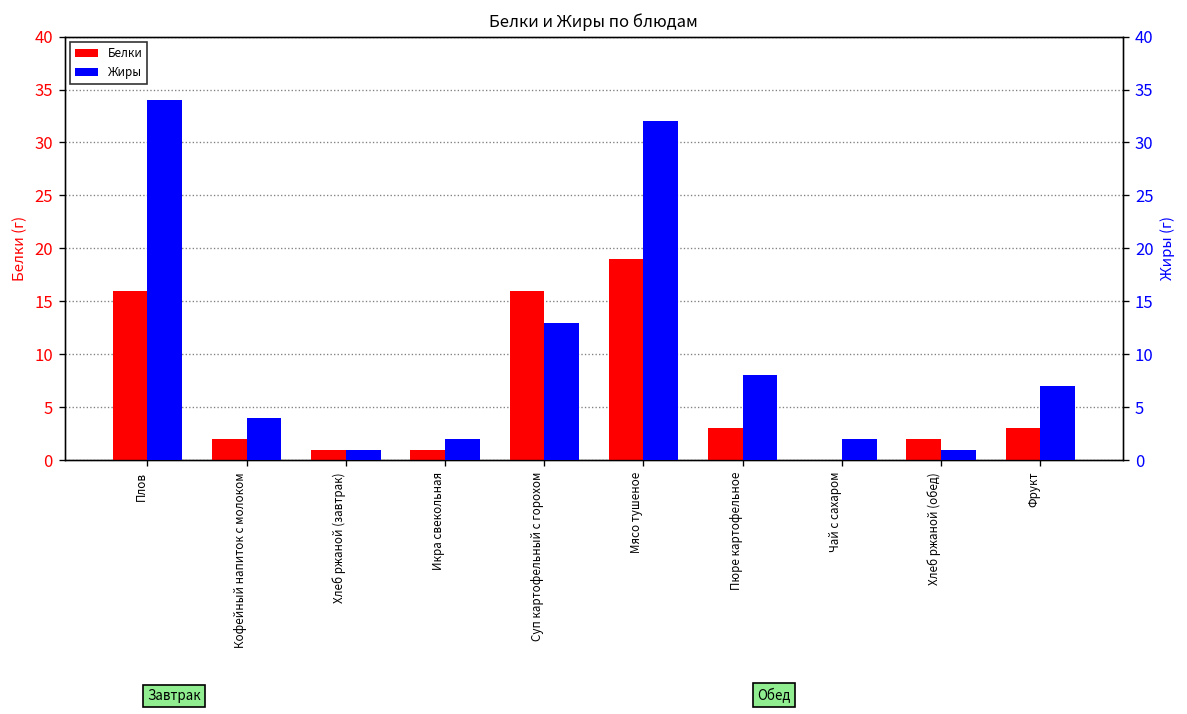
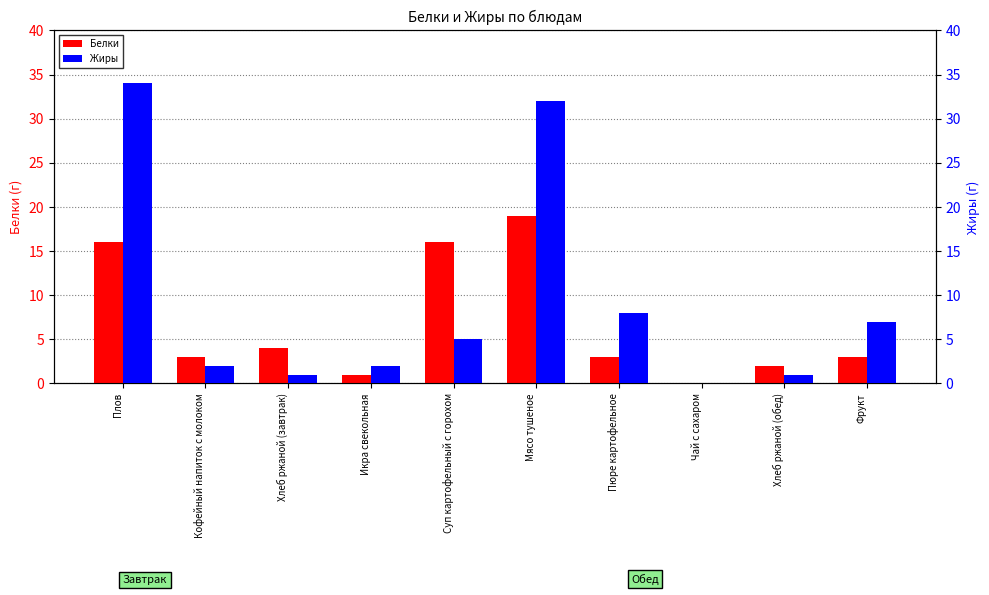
  {
    "Белки": {
      "Плов": 16,
-     "Кофейный напиток с молоком": 2,
-     "Хлеб ржаной (завтрак)": 1,
+     "Кофейный напиток с молоком": 3,
+     "Хлеб ржаной (завтрак)": 4,
      "Икра свекольная": 1,
      "Суп картофельный с горохом": 16,
      "Мясо тушеное": 19,
      "Пюре картофельное": 3,
      "Чай с сахаром": 0,
      "Хлеб ржаной (обед)": 2,
      "Фрукт": 3
    },
    "Жиры": {
      "Плов": 34,
-     "Кофейный напиток с молоком": 4,
+     "Кофейный напиток с молоком": 2,
      "Хлеб ржаной (завтрак)": 1,
      "Икра свекольная": 2,
-     "Суп картофельный с горохом": 13,
+     "Суп картофельный с горохом": 5,
      "Мясо тушеное": 32,
      "Пюре картофельное": 8,
-     "Чай с сахаром": 2,
+     "Чай с сахаром": 0,
      "Хлеб ржаной (обед)": 1,
      "Фрукт": 7
    }
  }
